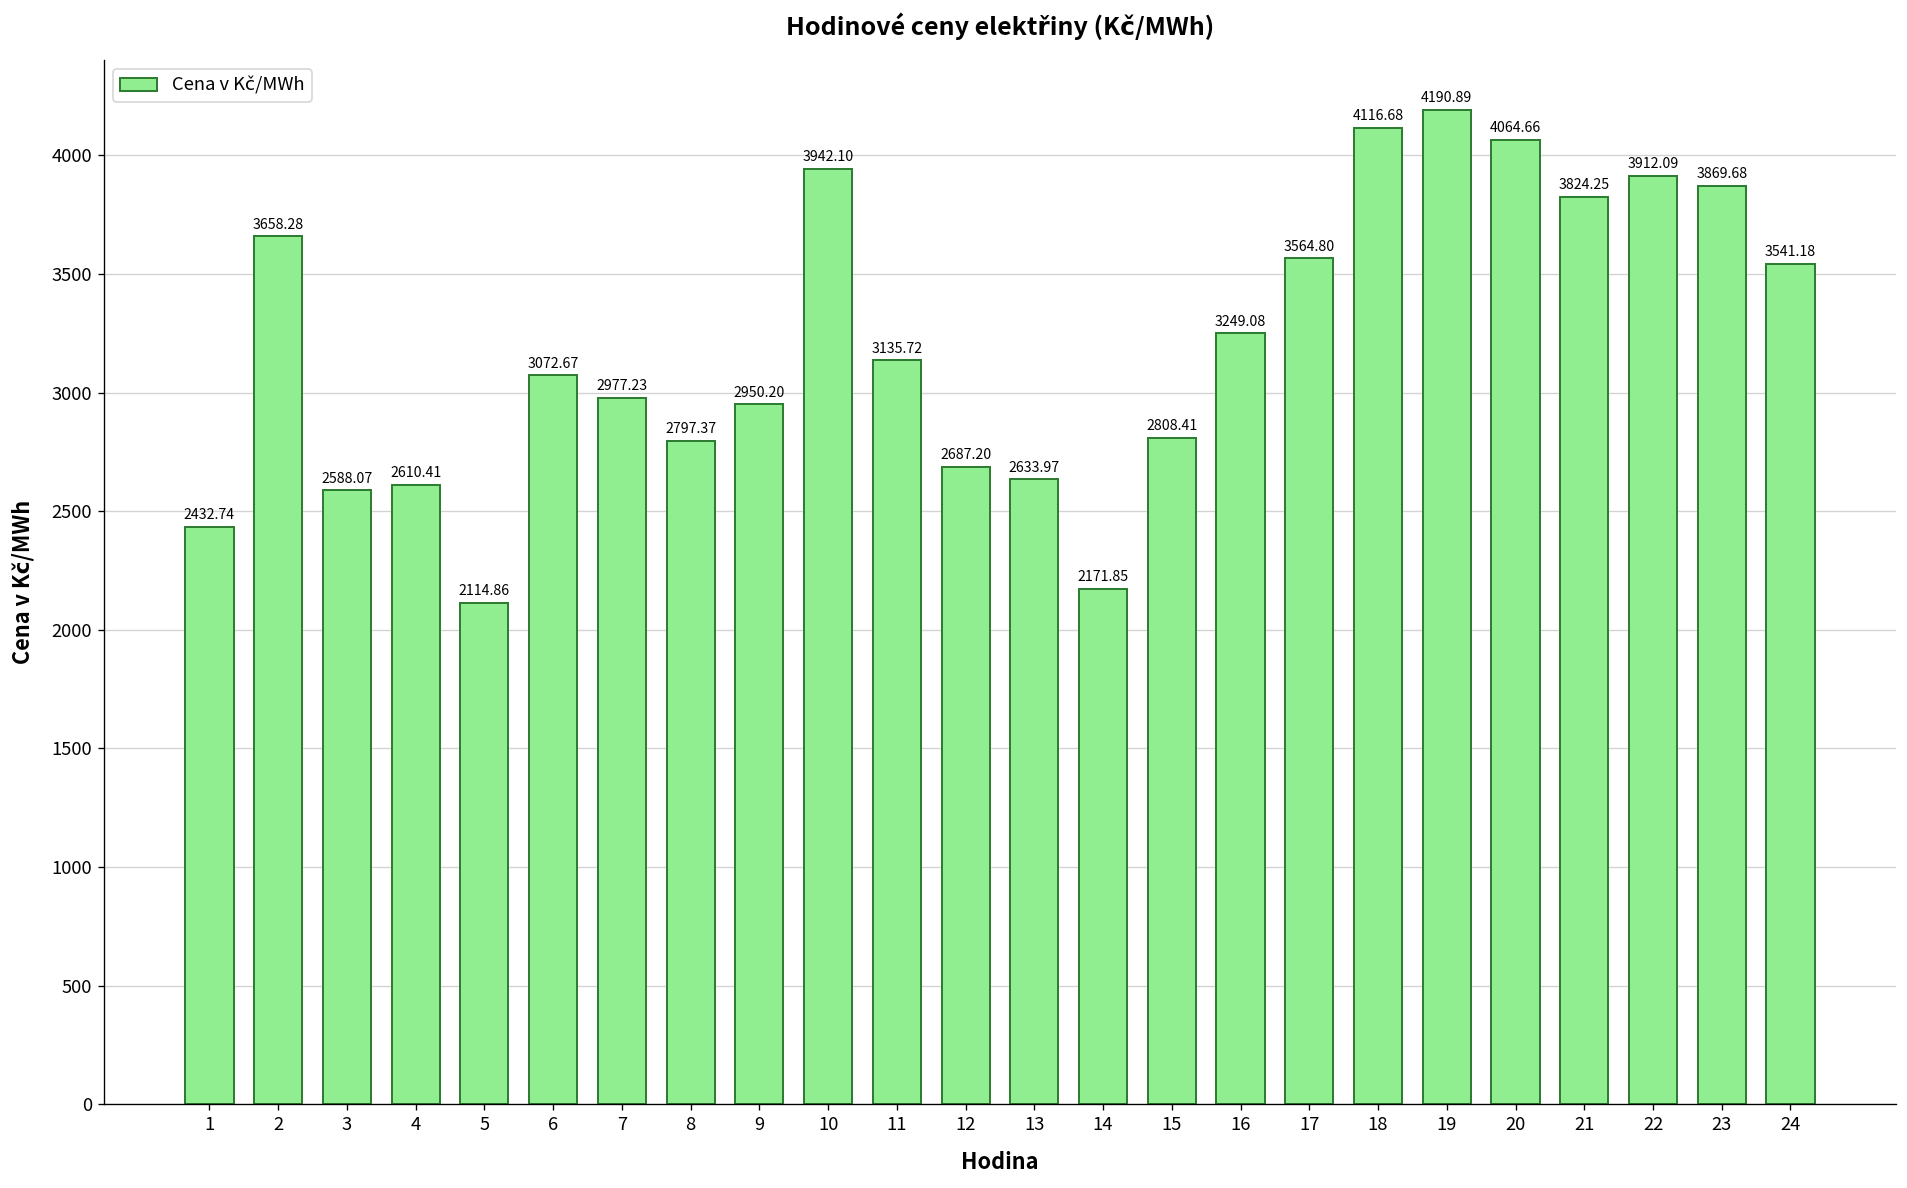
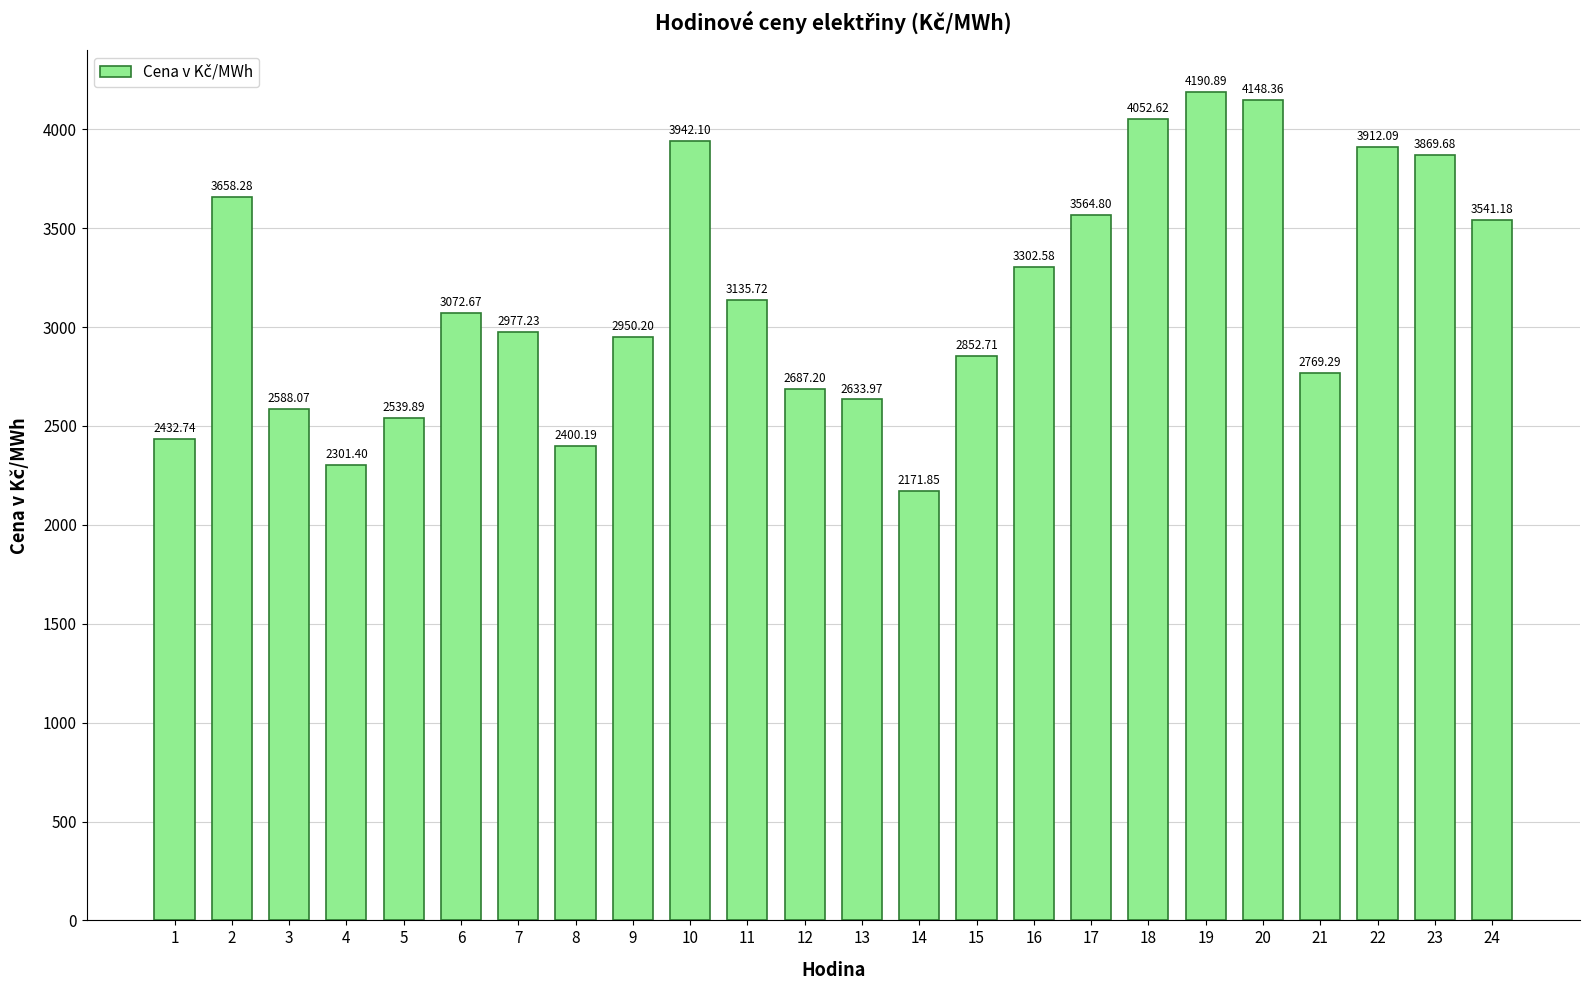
  {
    "1": 2432.74,
    "2": 3658.28,
    "3": 2588.07,
-   "4": 2610.41,
-   "5": 2114.86,
+   "4": 2301.40,
+   "5": 2539.89,
    "6": 3072.67,
    "7": 2977.23,
-   "8": 2797.37,
+   "8": 2400.19,
    "9": 2950.20,
    "10": 3942.10,
    "11": 3135.72,
    "12": 2687.20,
    "13": 2633.97,
    "14": 2171.85,
-   "15": 2808.41,
-   "16": 3249.08,
+   "15": 2852.71,
+   "16": 3302.58,
    "17": 3564.80,
-   "18": 4116.68,
+   "18": 4052.62,
    "19": 4190.89,
-   "20": 4064.66,
-   "21": 3824.25,
+   "20": 4148.36,
+   "21": 2769.29,
    "22": 3912.09,
    "23": 3869.68,
    "24": 3541.18
  }
